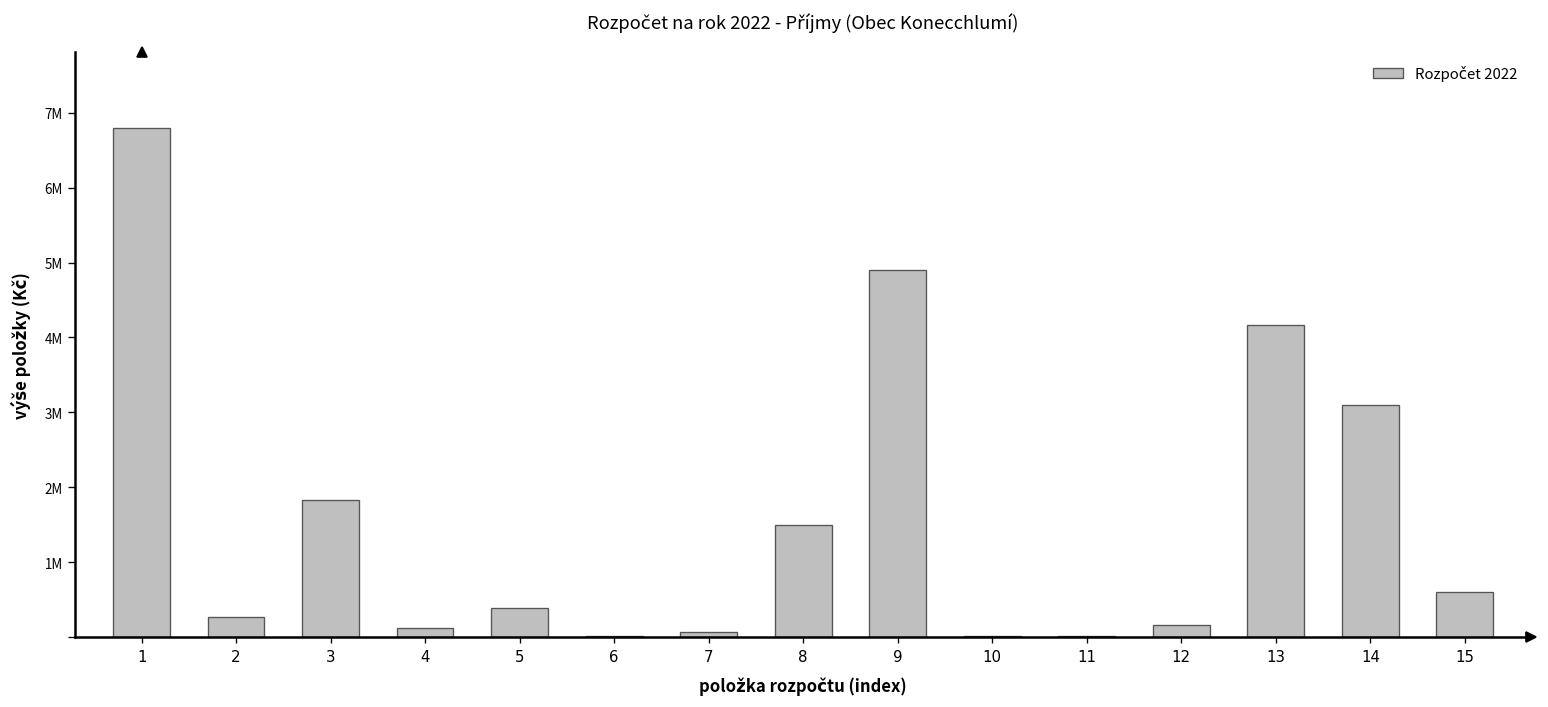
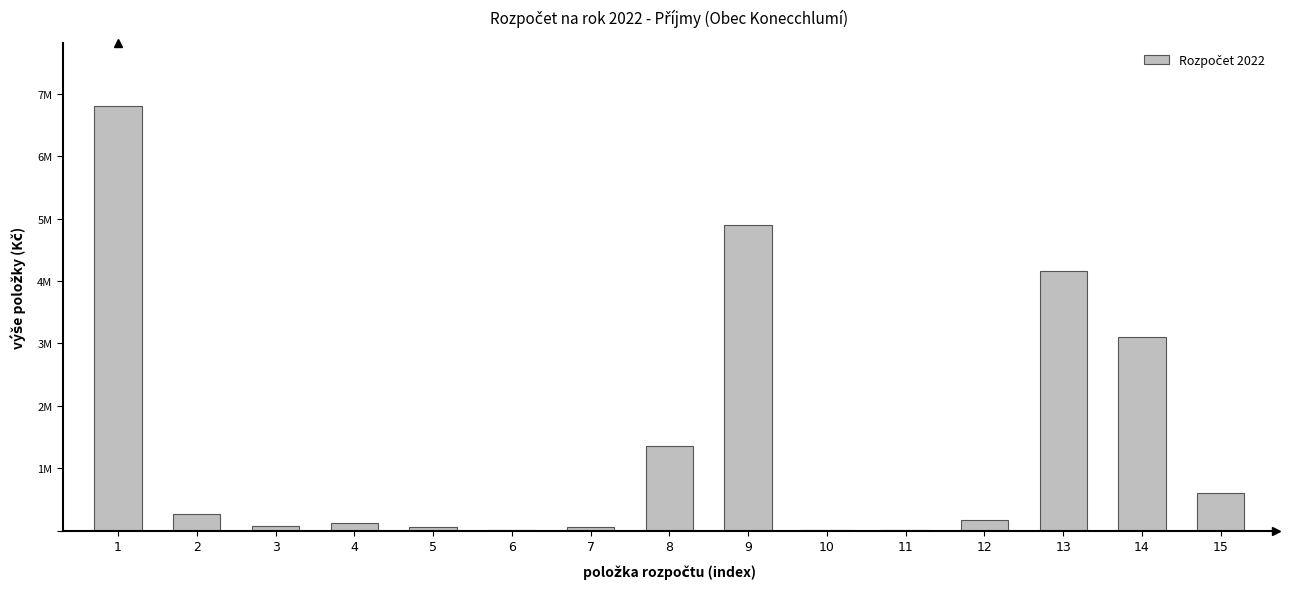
  {
    "1": 6800000,
    "2": 300000,
-   "3": 1800000,
+   "3": 100000,
    "4": 100000,
-   "5": 400000,
+   "5": 100000,
    "7": 100000,
-   "8": 1500000,
+   "8": 1400000,
    "9": 4900000,
    "12": 200000,
    "13": 4200000,
    "14": 3100000,
    "15": 600000
  }
